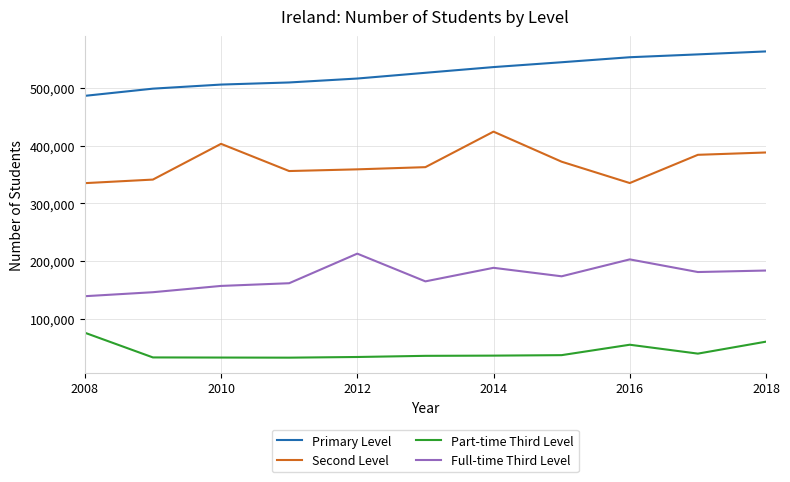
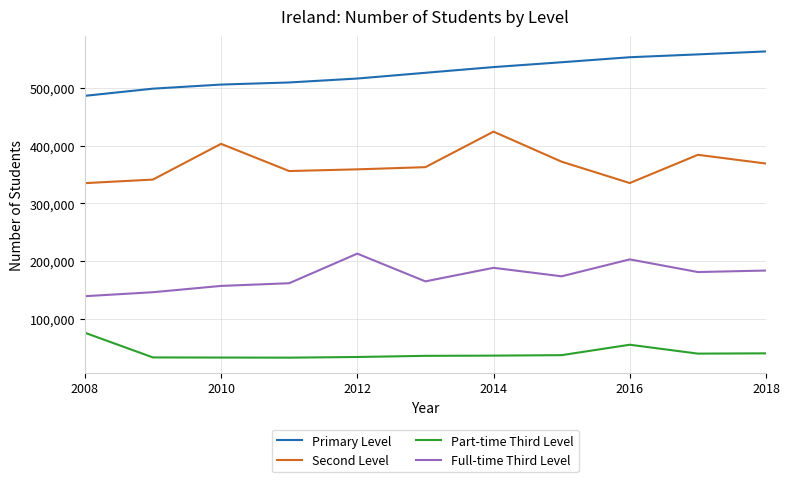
  {
    "Primary Level": {
      "2008": "490,000",
      "2010": "510,000",
      "2012": "520,000",
      "2014": "540,000",
      "2016": "550,000",
      "2018": "560,000"
    },
    "Second Level": {
      "2008": "340,000",
      "2010": "400,000",
      "2012": "360,000",
      "2014": "420,000",
      "2016": "340,000",
-     "2018": "390,000"
+     "2018": "370,000"
    },
    "Part-time Third Level": {
      "2008": "80,000",
      "2010": "30,000",
      "2012": "30,000",
      "2014": "40,000",
      "2016": "60,000",
-     "2018": "60,000"
+     "2018": "40,000"
    },
    "Full-time Third Level": {
      "2008": "140,000",
      "2010": "160,000",
      "2012": "210,000",
      "2014": "190,000",
      "2016": "200,000",
      "2018": "180,000"
    }
  }
